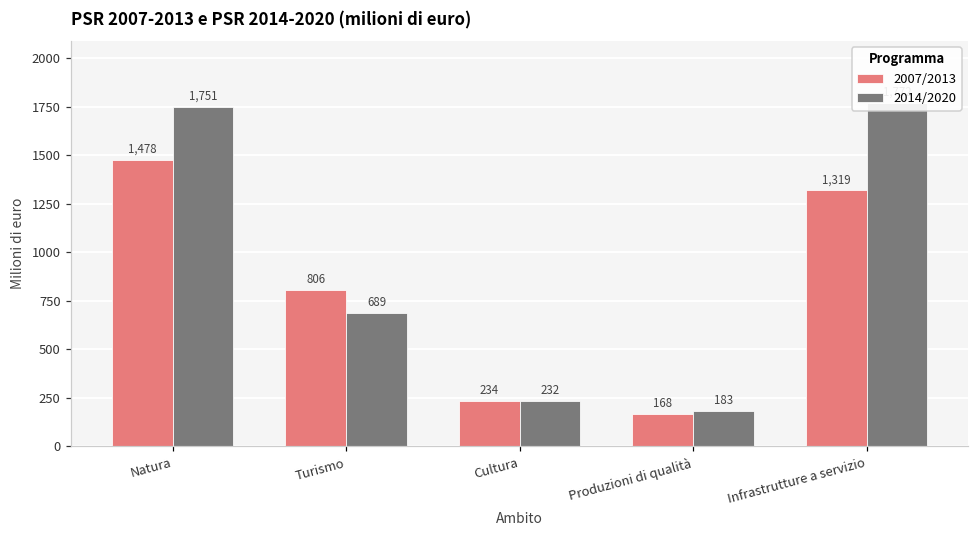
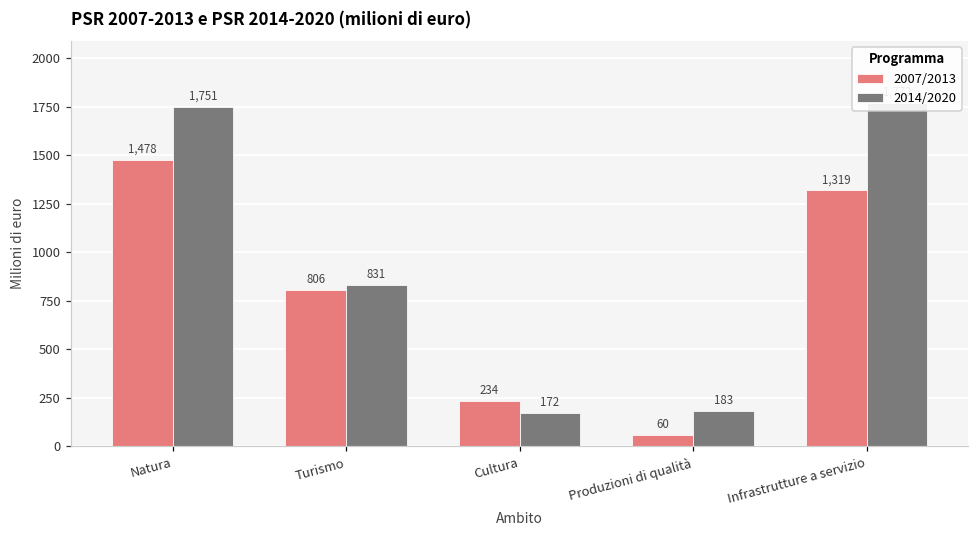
  {
    "2007/2013": {
      "Natura": "1,478",
      "Turismo": "806",
      "Cultura": "234",
-     "Produzioni di qualità": "168",
+     "Produzioni di qualità": "60",
      "Infrastrutture a servizio": "1,319"
    },
    "2014/2020": {
      "Natura": "1,751",
-     "Turismo": "689",
-     "Cultura": "232",
+     "Turismo": "831",
+     "Cultura": "172",
      "Produzioni di qualità": "183"
    }
  }
